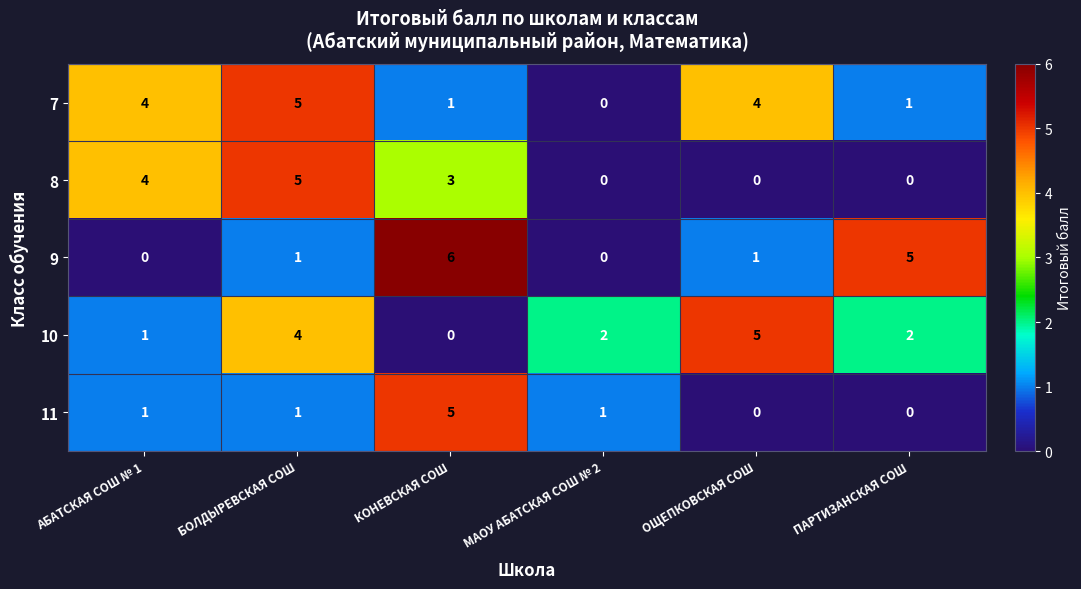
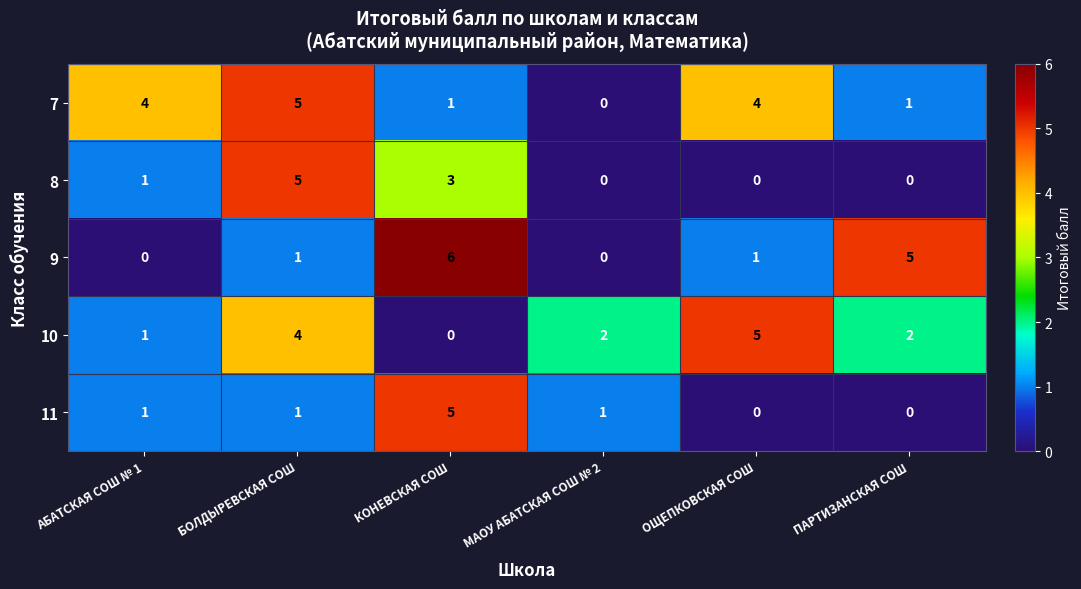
  {
    "7": {
      "АБАТСКАЯ СОШ № 1": 4,
      "БОЛДЫРЕВСКАЯ СОШ": 5,
      "КОНЕВСКАЯ СОШ": 1,
      "МАОУ АБАТСКАЯ СОШ № 2": 0,
      "ОЩЕПКОВСКАЯ СОШ": 4,
      "ПАРТИЗАНСКАЯ СОШ": 1
    },
    "8": {
-     "АБАТСКАЯ СОШ № 1": 4,
+     "АБАТСКАЯ СОШ № 1": 1,
      "БОЛДЫРЕВСКАЯ СОШ": 5,
      "КОНЕВСКАЯ СОШ": 3,
      "МАОУ АБАТСКАЯ СОШ № 2": 0,
      "ОЩЕПКОВСКАЯ СОШ": 0,
      "ПАРТИЗАНСКАЯ СОШ": 0
    },
    "9": {
      "АБАТСКАЯ СОШ № 1": 0,
      "БОЛДЫРЕВСКАЯ СОШ": 1,
      "КОНЕВСКАЯ СОШ": 6,
      "МАОУ АБАТСКАЯ СОШ № 2": 0,
      "ОЩЕПКОВСКАЯ СОШ": 1,
      "ПАРТИЗАНСКАЯ СОШ": 5
    },
    "10": {
      "АБАТСКАЯ СОШ № 1": 1,
      "БОЛДЫРЕВСКАЯ СОШ": 4,
      "КОНЕВСКАЯ СОШ": 0,
      "МАОУ АБАТСКАЯ СОШ № 2": 2,
      "ОЩЕПКОВСКАЯ СОШ": 5,
      "ПАРТИЗАНСКАЯ СОШ": 2
    },
    "11": {
      "АБАТСКАЯ СОШ № 1": 1,
      "БОЛДЫРЕВСКАЯ СОШ": 1,
      "КОНЕВСКАЯ СОШ": 5,
      "МАОУ АБАТСКАЯ СОШ № 2": 1,
      "ОЩЕПКОВСКАЯ СОШ": 0,
      "ПАРТИЗАНСКАЯ СОШ": 0
    }
  }
